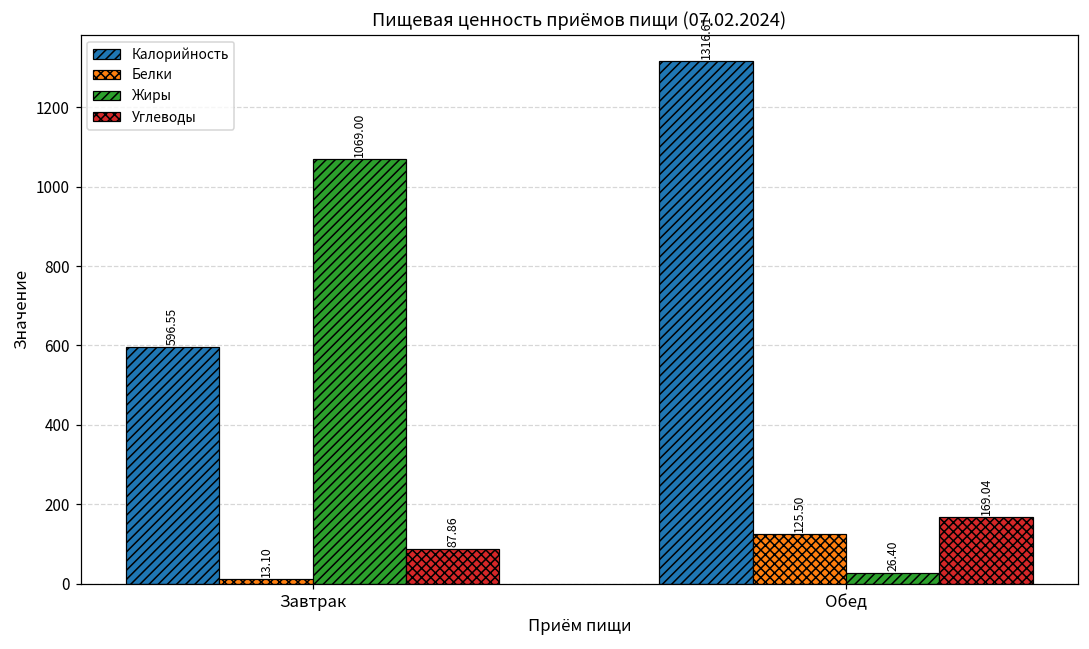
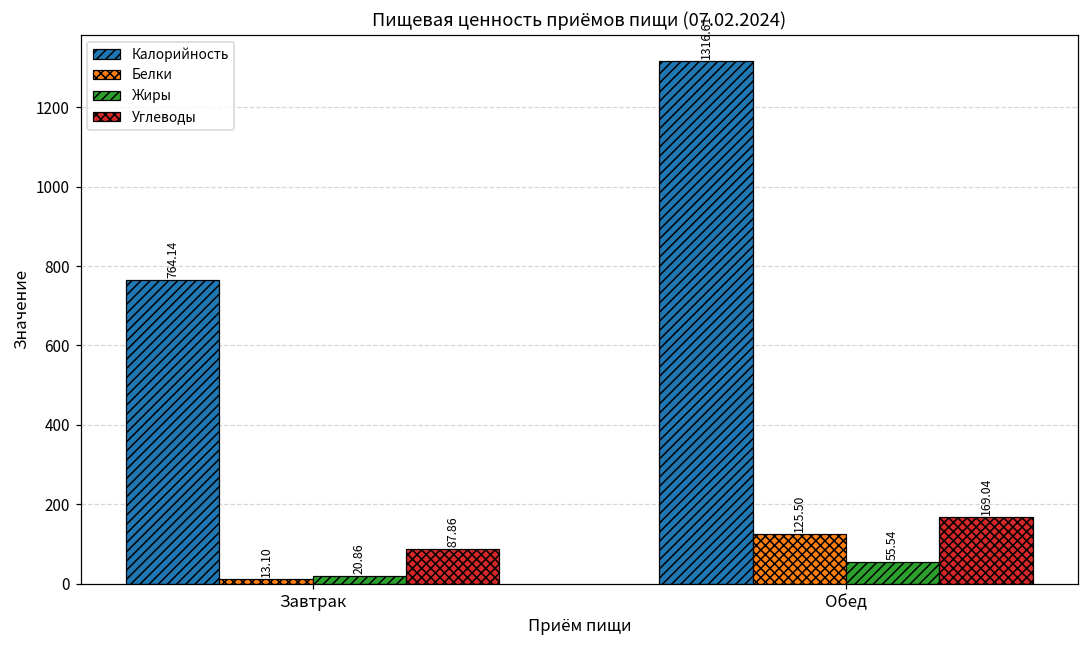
  {
    "Калорийность": {
-     "Завтрак": 596.55,
+     "Завтрак": 764.14,
      "Обед": 1316.61
    },
    "Белки": {
      "Завтрак": 13.10,
      "Обед": 125.50
    },
    "Жиры": {
-     "Завтрак": 1069.00,
-     "Обед": 26.40
+     "Завтрак": 20.86,
+     "Обед": 55.54
    },
    "Углеводы": {
      "Завтрак": 87.86,
      "Обед": 169.04
    }
  }
